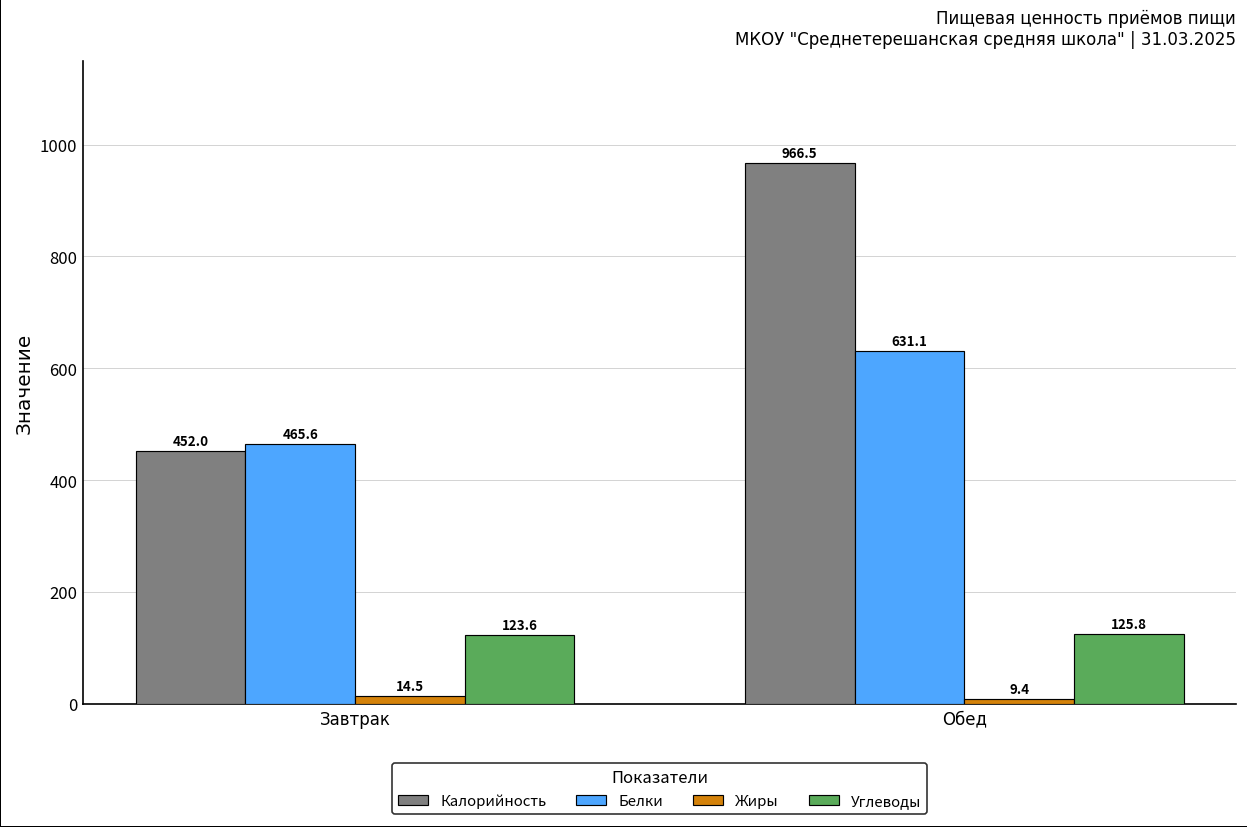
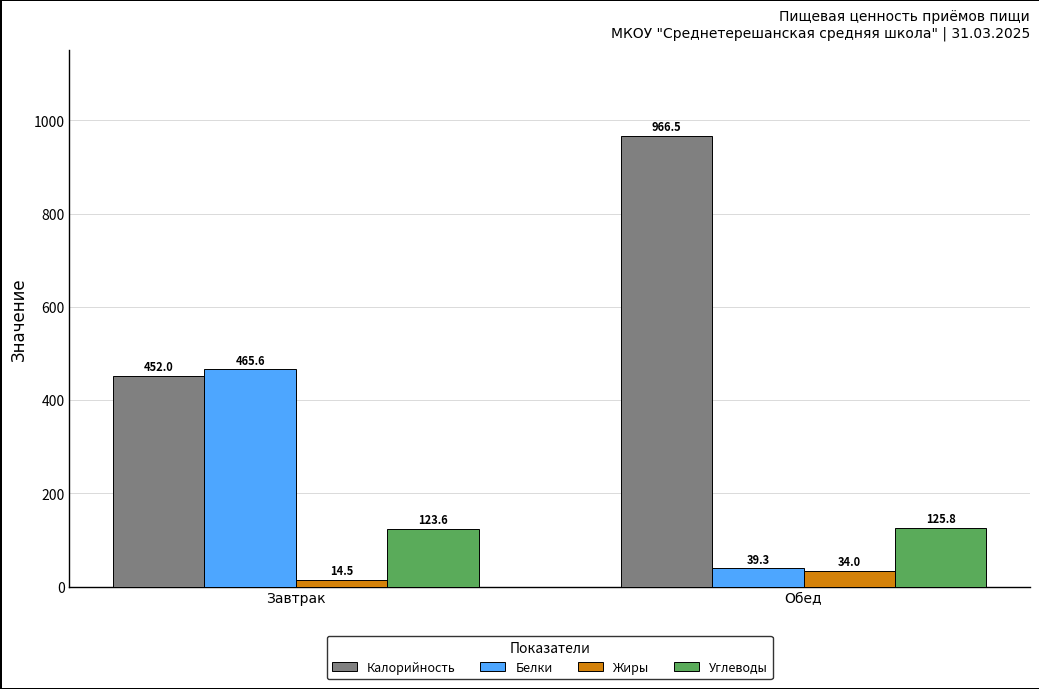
  {
    "Калорийность": {
      "Завтрак": 452.0,
      "Обед": 966.5
    },
    "Белки": {
      "Завтрак": 465.6,
-     "Обед": 631.1
+     "Обед": 39.3
    },
    "Жиры": {
      "Завтрак": 14.5,
-     "Обед": 9.4
+     "Обед": 34.0
    },
    "Углеводы": {
      "Завтрак": 123.6,
      "Обед": 125.8
    }
  }
